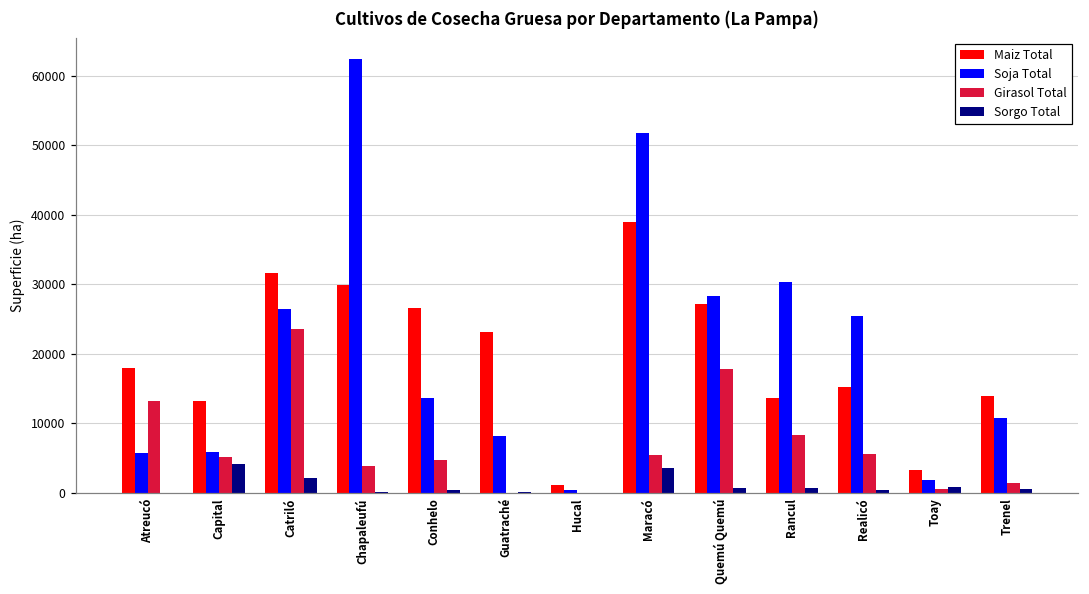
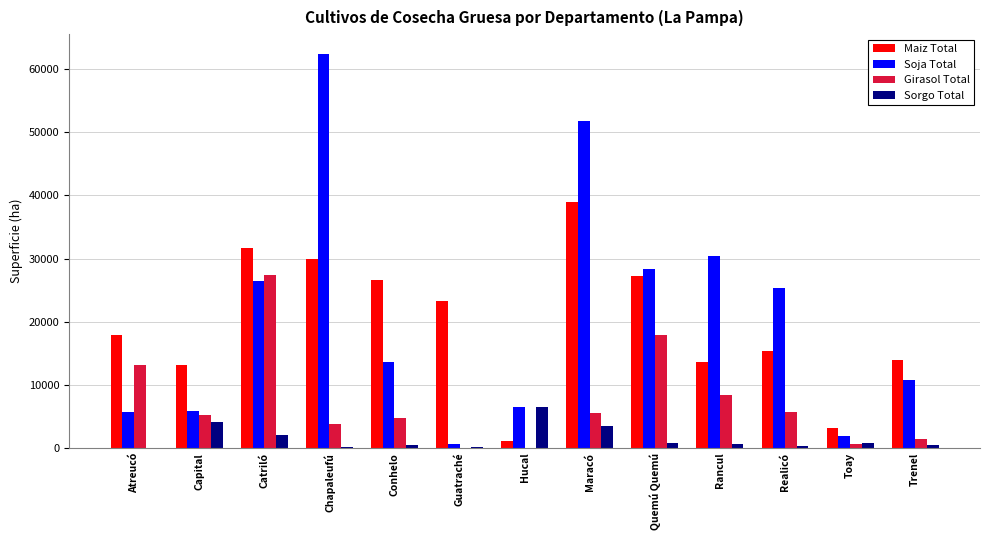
  {
    "Maiz Total": {
      "Atreucó": 18000,
      "Capital": 13000,
      "Catriló": 32000,
      "Chapaleufú": 30000,
      "Conhelo": 27000,
      "Guatraché": 23000,
      "Hucal": 1000,
      "Maracó": 39000,
      "Quemú Quemú": 27000,
      "Rancul": 14000,
      "Realicó": 15000,
      "Toay": 3000,
      "Trenel": 14000
    },
    "Soja Total": {
      "Atreucó": 6000,
      "Capital": 6000,
      "Catriló": 26000,
      "Chapaleufú": 62000,
      "Conhelo": 14000,
-     "Guatraché": 8000,
-     "Hucal": 0,
+     "Guatraché": 1000,
+     "Hucal": 7000,
      "Maracó": 52000,
      "Quemú Quemú": 28000,
      "Rancul": 30000,
      "Realicó": 25000,
      "Toay": 2000,
      "Trenel": 11000
    },
    "Girasol Total": {
      "Atreucó": 13000,
      "Capital": 5000,
-     "Catriló": 24000,
+     "Catriló": 27000,
      "Chapaleufú": 4000,
      "Conhelo": 5000,
      "Guatraché": 0,
      "Hucal": 0,
      "Maracó": 5000,
      "Quemú Quemú": 18000,
      "Rancul": 8000,
      "Realicó": 6000,
      "Toay": 1000,
      "Trenel": 1000
    },
    "Sorgo Total": {
      "Atreucó": 0,
      "Capital": 4000,
      "Catriló": 2000,
      "Conhelo": 0,
-     "Hucal": 0,
+     "Hucal": 7000,
      "Maracó": 4000,
      "Quemú Quemú": 1000,
      "Rancul": 1000,
      "Toay": 1000,
      "Trenel": 1000
    }
  }
